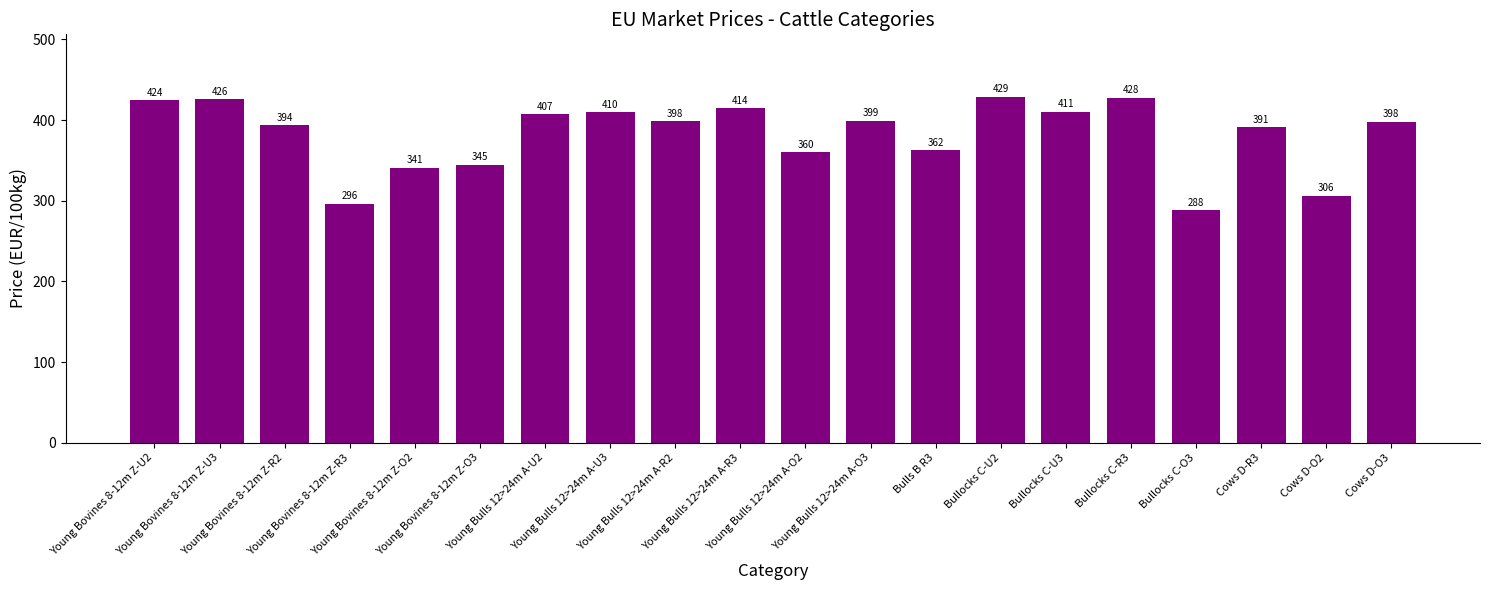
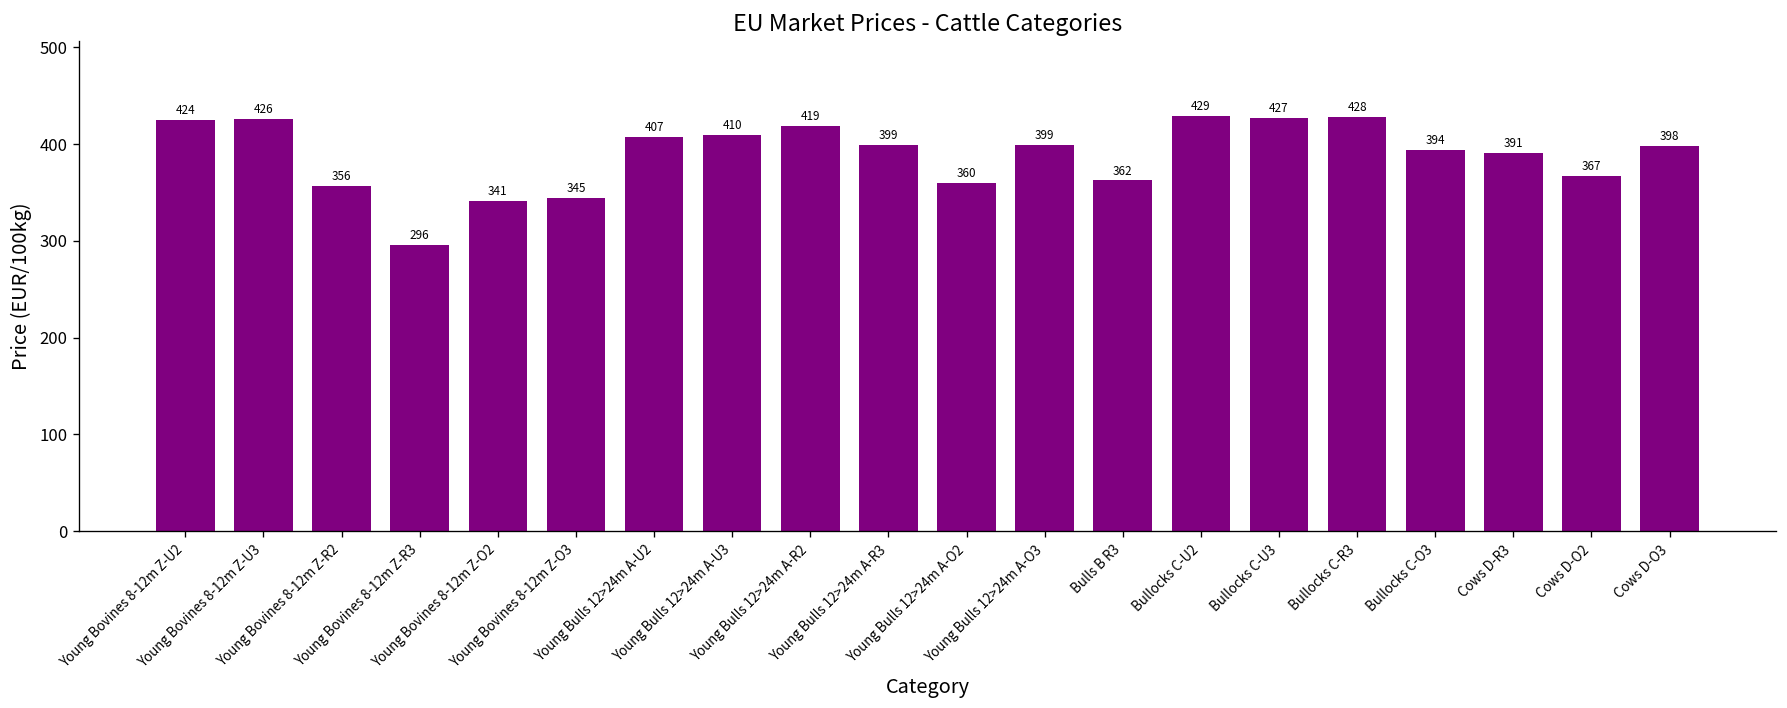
  {
    "Young Bovines 8-12m Z-U2": 424,
    "Young Bovines 8-12m Z-U3": 426,
-   "Young Bovines 8-12m Z-R2": 394,
+   "Young Bovines 8-12m Z-R2": 356,
    "Young Bovines 8-12m Z-R3": 296,
    "Young Bovines 8-12m Z-O2": 341,
    "Young Bovines 8-12m Z-O3": 345,
    "Young Bulls 12>24m A-U2": 407,
    "Young Bulls 12>24m A-U3": 410,
-   "Young Bulls 12>24m A-R2": 398,
-   "Young Bulls 12>24m A-R3": 414,
+   "Young Bulls 12>24m A-R2": 419,
+   "Young Bulls 12>24m A-R3": 399,
    "Young Bulls 12>24m A-O2": 360,
    "Young Bulls 12>24m A-O3": 399,
    "Bulls B R3": 362,
    "Bullocks C-U2": 429,
-   "Bullocks C-U3": 411,
+   "Bullocks C-U3": 427,
    "Bullocks C-R3": 428,
-   "Bullocks C-O3": 288,
+   "Bullocks C-O3": 394,
    "Cows D-R3": 391,
-   "Cows D-O2": 306,
+   "Cows D-O2": 367,
    "Cows D-O3": 398
  }
